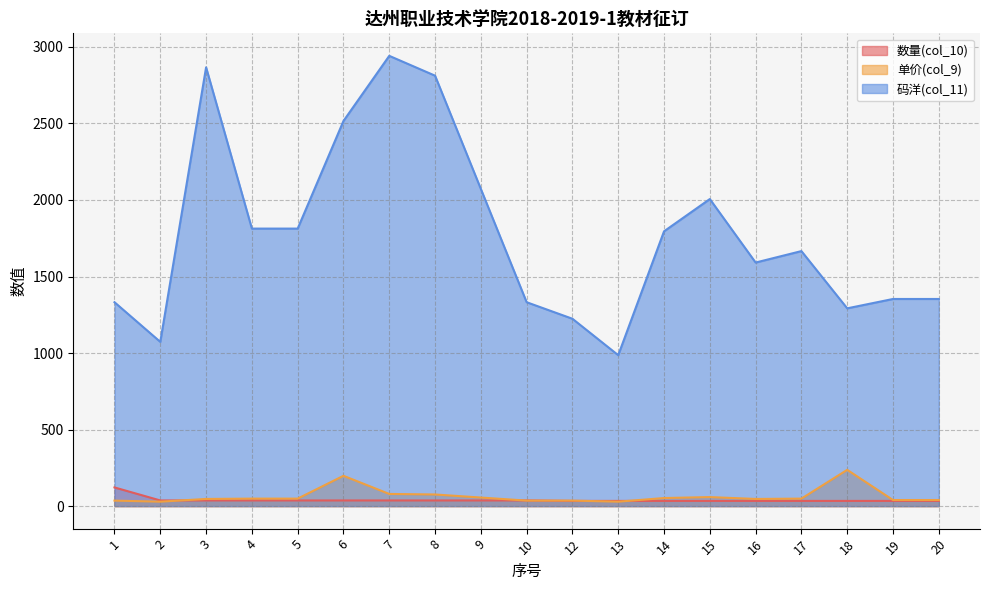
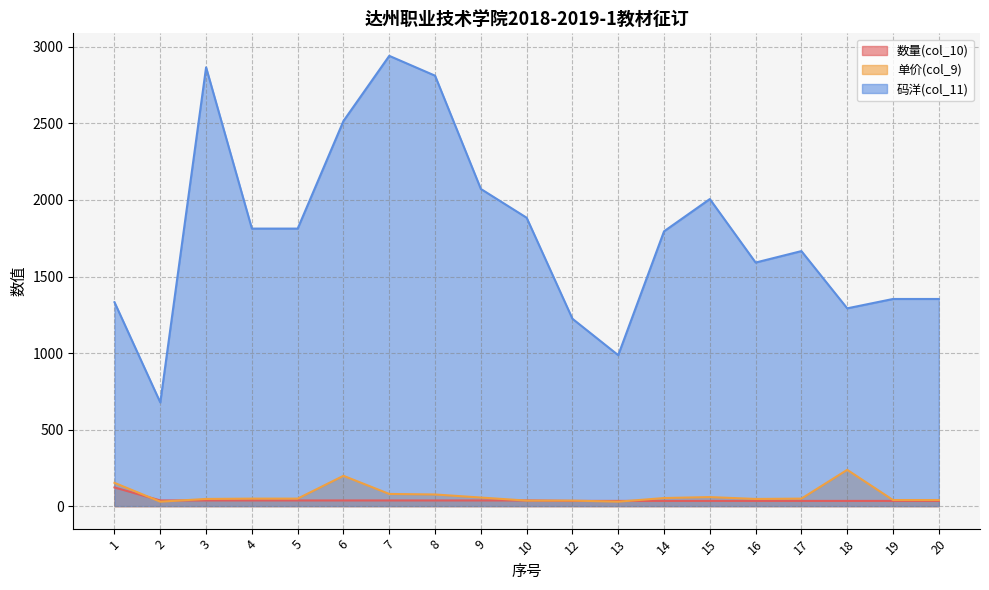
  {
    "数量(col_10)": {
      "1": 120,
      "6": 40,
      "7": 40,
      "8": 40,
      "9": 40,
      "14": 30,
      "15": 30,
      "18": 30
    },
    "单价(col_9)": {
-     "1": 40,
+     "1": 150,
      "6": 200,
      "7": 80,
      "8": 80,
      "9": 60,
      "14": 50,
      "15": 60,
      "18": 240
    },
    "码洋(col_11)": {
      "1": 1330,
-     "2": 1070,
+     "2": 680,
      "3": 2870,
      "4": 1810,
      "5": 1810,
      "6": 2520,
      "7": 2940,
      "8": 2810,
      "9": 2070,
-     "10": 1330,
+     "10": 1880,
      "12": 1220,
      "13": 990,
      "14": 1800,
      "15": 2010,
      "16": 1590,
      "17": 1670,
      "18": 1290,
      "19": 1350,
      "20": 1350
    }
  }
